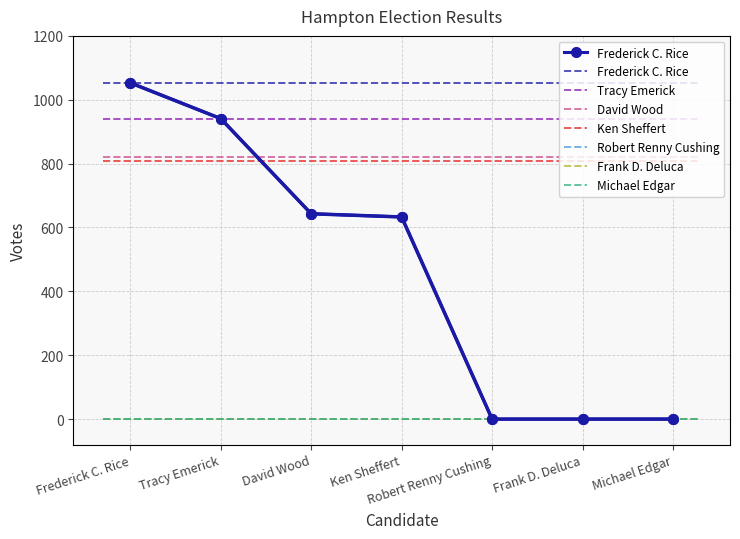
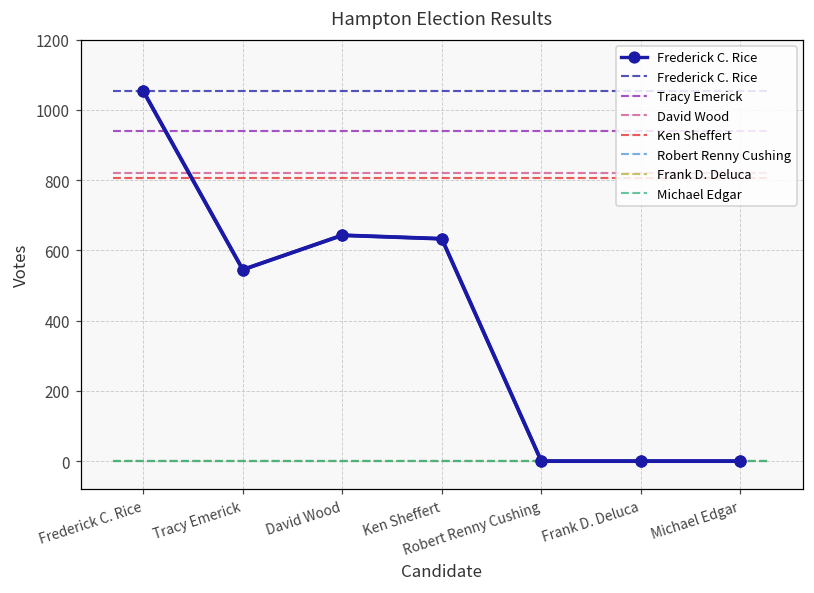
  {
    "Frederick C. Rice": 1050,
-   "Tracy Emerick": 940,
+   "Tracy Emerick": 550,
    "David Wood": 640,
    "Ken Sheffert": 630,
    "Robert Renny Cushing": 0,
    "Frank D. Deluca": 0,
    "Michael Edgar": 0
  }
